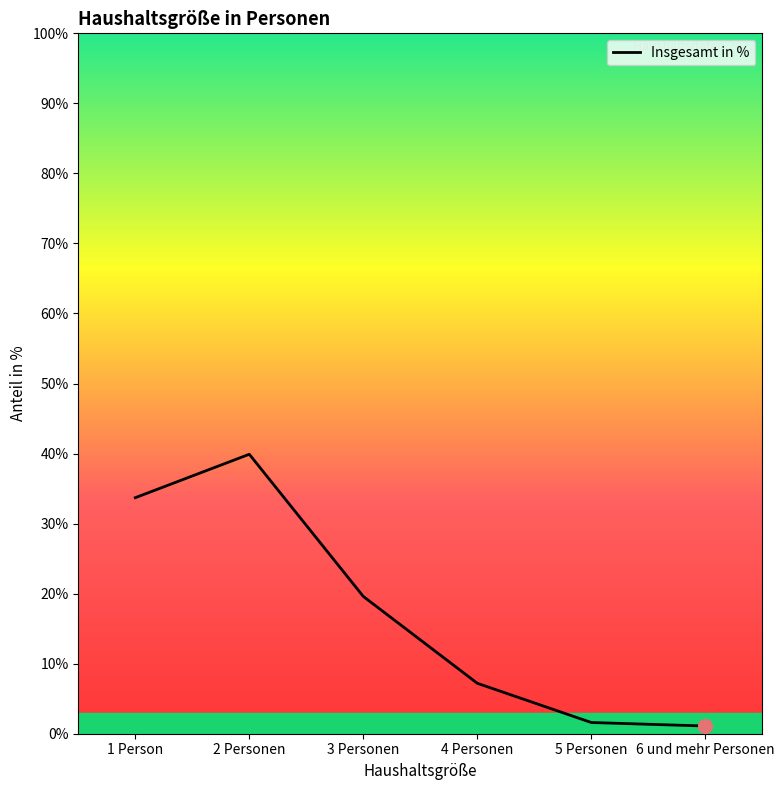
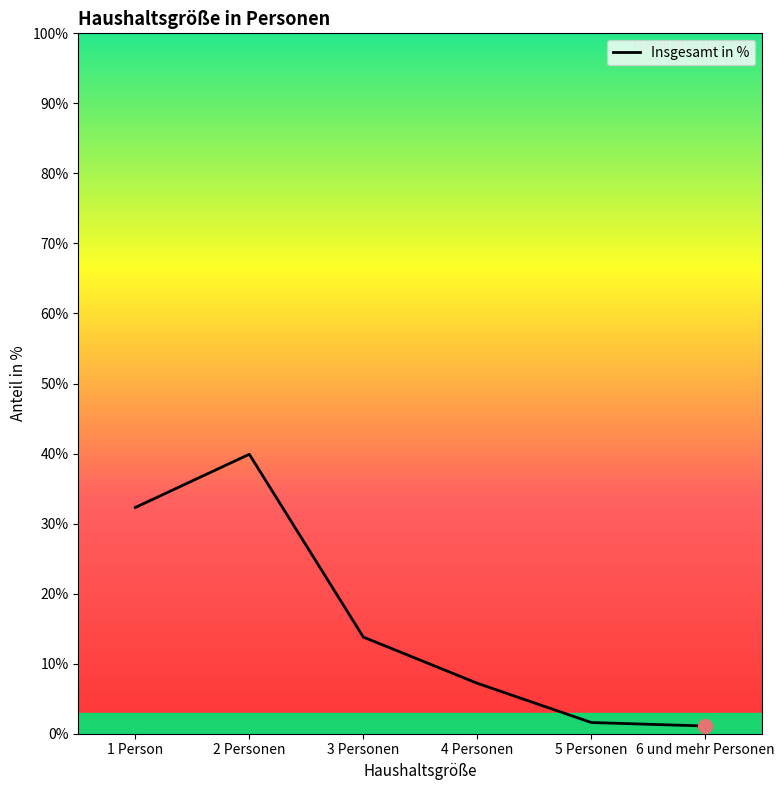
  {
    "Insgesamt in %": {
-     "1 Person": "34%",
+     "1 Person": "32%",
      "2 Personen": "40%",
-     "3 Personen": "20%",
+     "3 Personen": "14%",
      "4 Personen": "7%"
    }
  }
